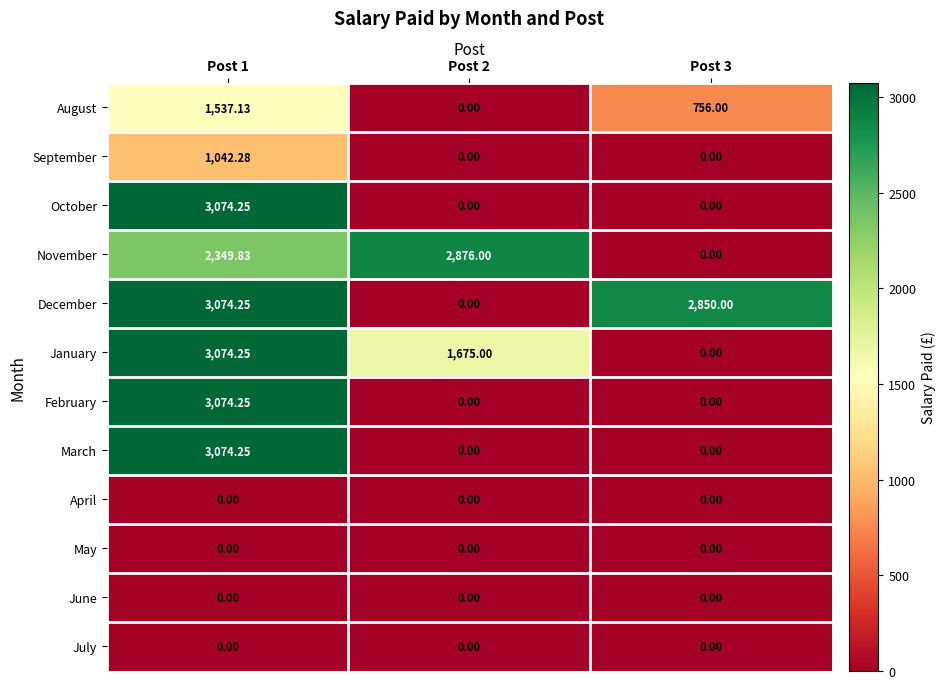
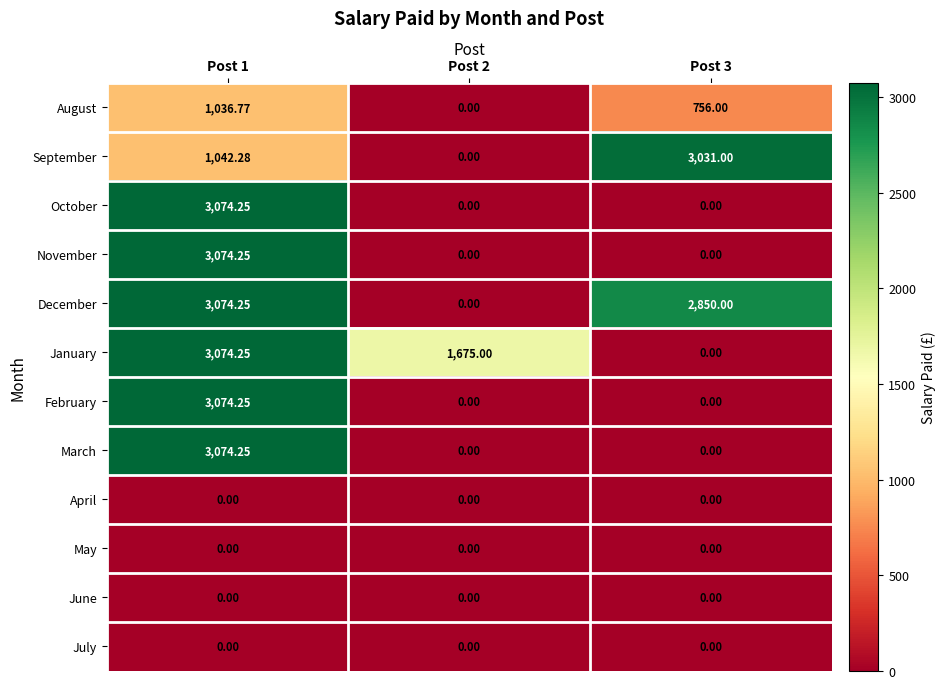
  {
    "August": {
-     "Post 1": "1,537.13",
+     "Post 1": "1,036.77",
      "Post 2": "0.00",
      "Post 3": "756.00"
    },
    "September": {
      "Post 1": "1,042.28",
      "Post 2": "0.00",
-     "Post 3": "0.00"
+     "Post 3": "3,031.00"
    },
    "October": {
      "Post 1": "3,074.25",
      "Post 2": "0.00",
      "Post 3": "0.00"
    },
    "November": {
-     "Post 1": "2,349.83",
-     "Post 2": "2,876.00",
+     "Post 1": "3,074.25",
+     "Post 2": "0.00",
      "Post 3": "0.00"
    },
    "December": {
      "Post 1": "3,074.25",
      "Post 2": "0.00",
      "Post 3": "2,850.00"
    },
    "January": {
      "Post 1": "3,074.25",
      "Post 2": "1,675.00",
      "Post 3": "0.00"
    },
    "February": {
      "Post 1": "3,074.25",
      "Post 2": "0.00",
      "Post 3": "0.00"
    },
    "March": {
      "Post 1": "3,074.25",
      "Post 2": "0.00",
      "Post 3": "0.00"
    },
    "April": {
      "Post 1": "0.00",
      "Post 2": "0.00",
      "Post 3": "0.00"
    },
    "May": {
      "Post 1": "0.00",
      "Post 2": "0.00",
      "Post 3": "0.00"
    },
    "June": {
      "Post 1": "0.00",
      "Post 2": "0.00",
      "Post 3": "0.00"
    },
    "July": {
      "Post 1": "0.00",
      "Post 2": "0.00",
      "Post 3": "0.00"
    }
  }
